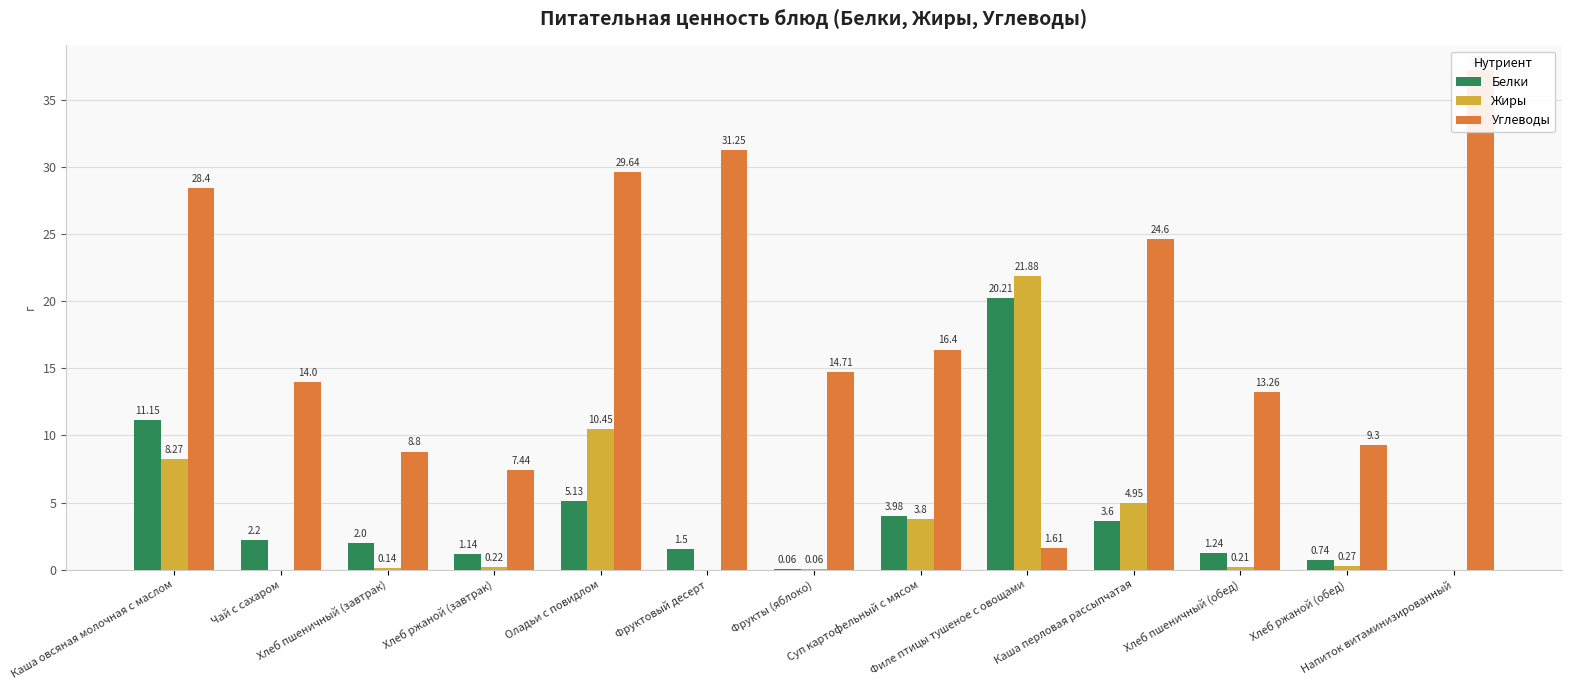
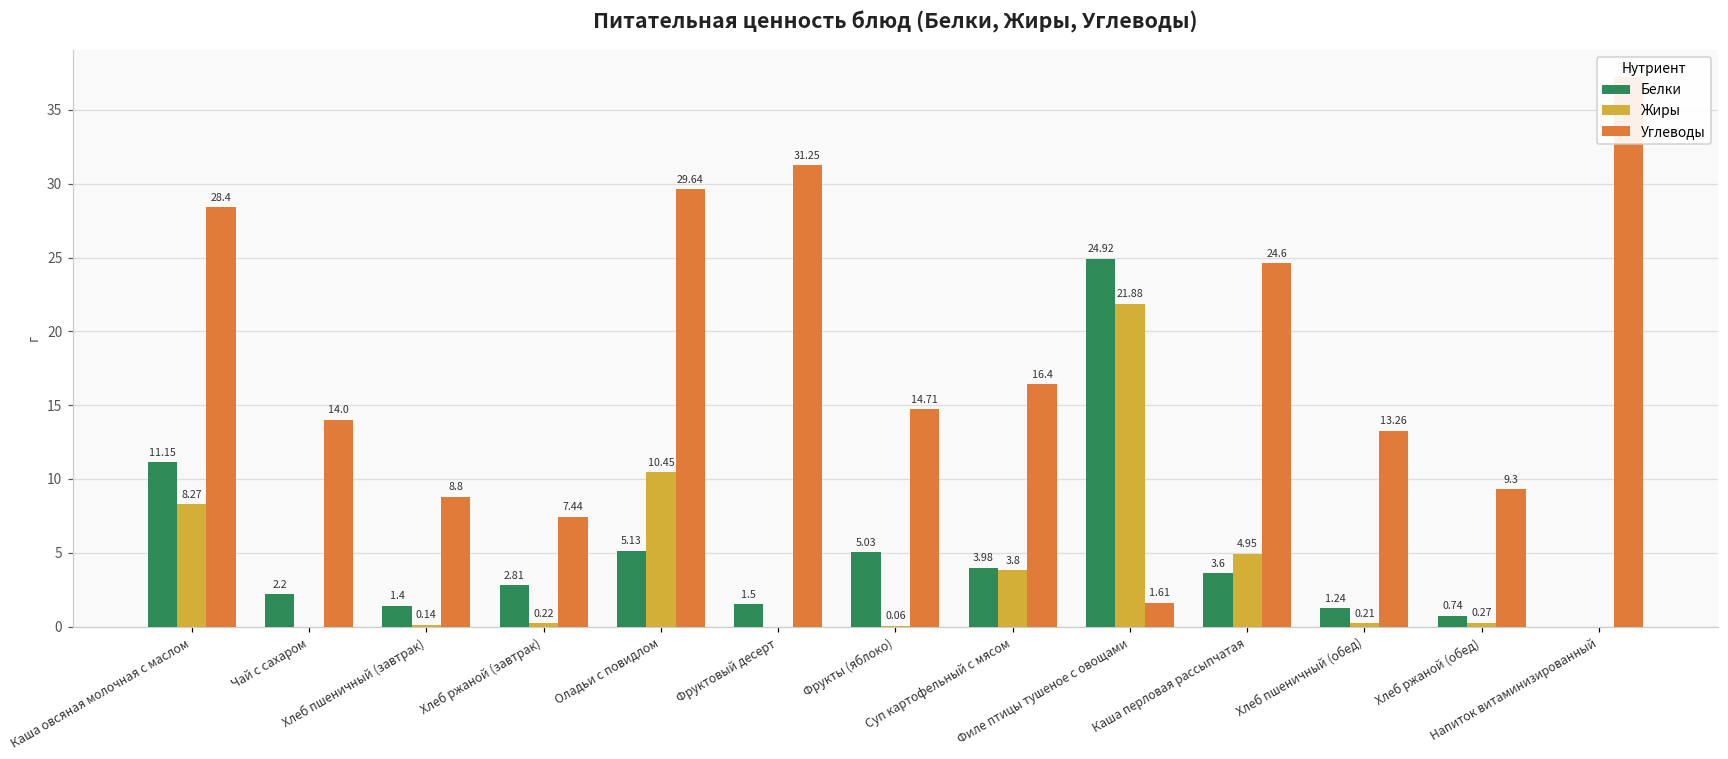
  {
    "Белки": {
      "Каша овсяная молочная с маслом": 11.15,
      "Чай с сахаром": 2.2,
-     "Хлеб пшеничный (завтрак)": 2.0,
-     "Хлеб ржаной (завтрак)": 1.14,
+     "Хлеб пшеничный (завтрак)": 1.4,
+     "Хлеб ржаной (завтрак)": 2.81,
      "Оладьи с повидлом": 5.13,
      "Фруктовый десерт": 1.5,
-     "Фрукты (яблоко)": 0.06,
+     "Фрукты (яблоко)": 5.03,
      "Суп картофельный с мясом": 3.98,
-     "Филе птицы тушеное с овощами": 20.21,
+     "Филе птицы тушеное с овощами": 24.92,
      "Каша перловая рассыпчатая": 3.6,
      "Хлеб пшеничный (обед)": 1.24,
      "Хлеб ржаной (обед)": 0.74
    }
  }
